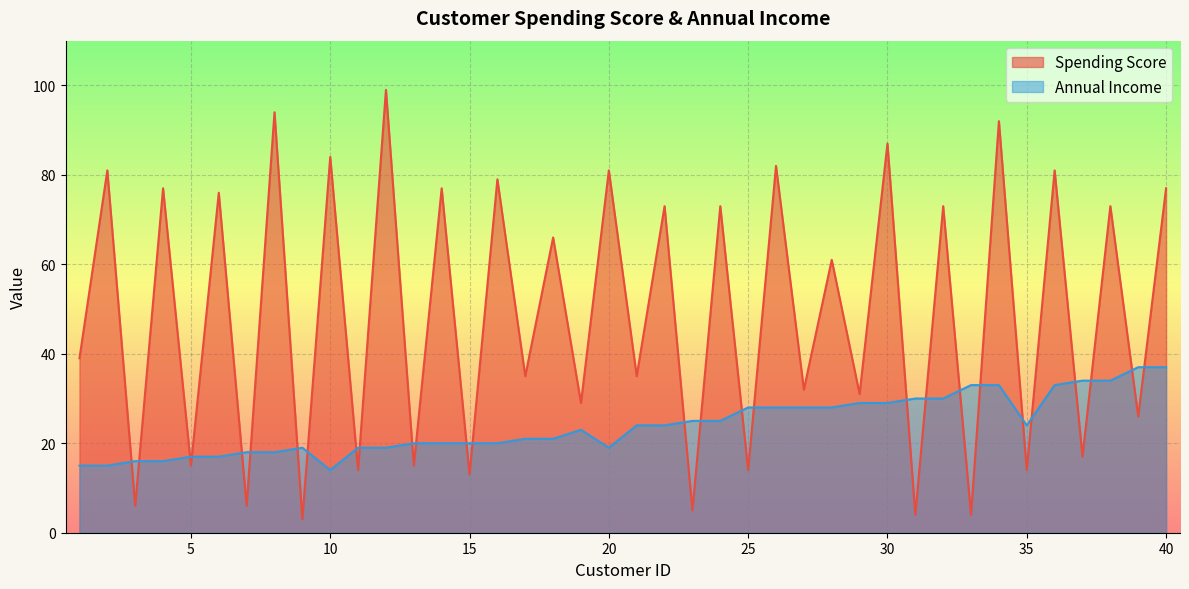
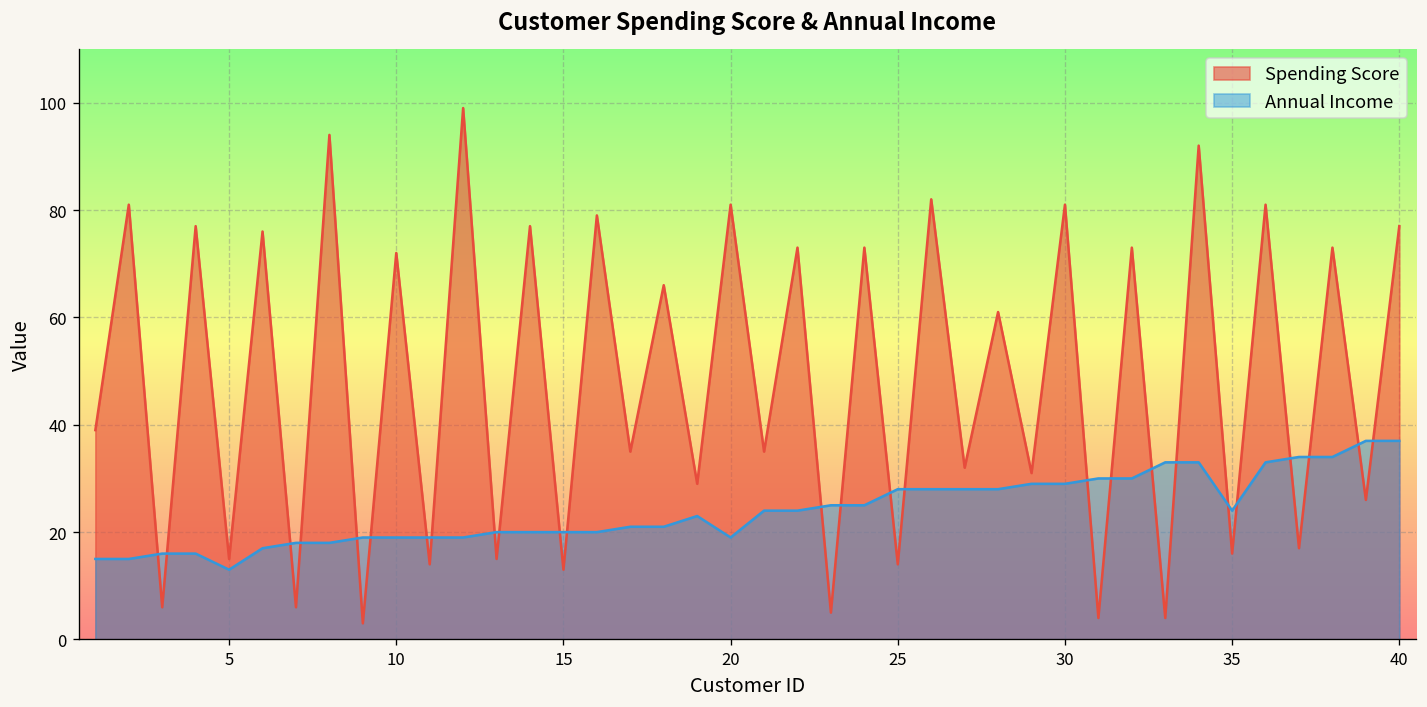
  {
    "Spending Score": {
      "5": 15,
-     "10": 84,
+     "10": 72,
      "15": 13,
      "20": 81,
      "25": 14,
-     "30": 87,
-     "35": 14,
+     "30": 81,
+     "35": 16,
      "40": 77
    },
    "Annual Income": {
-     "5": 17,
-     "10": 14,
+     "5": 13,
+     "10": 19,
      "15": 20,
      "20": 19,
      "25": 28,
      "30": 29,
      "35": 24,
      "40": 37
    }
  }
